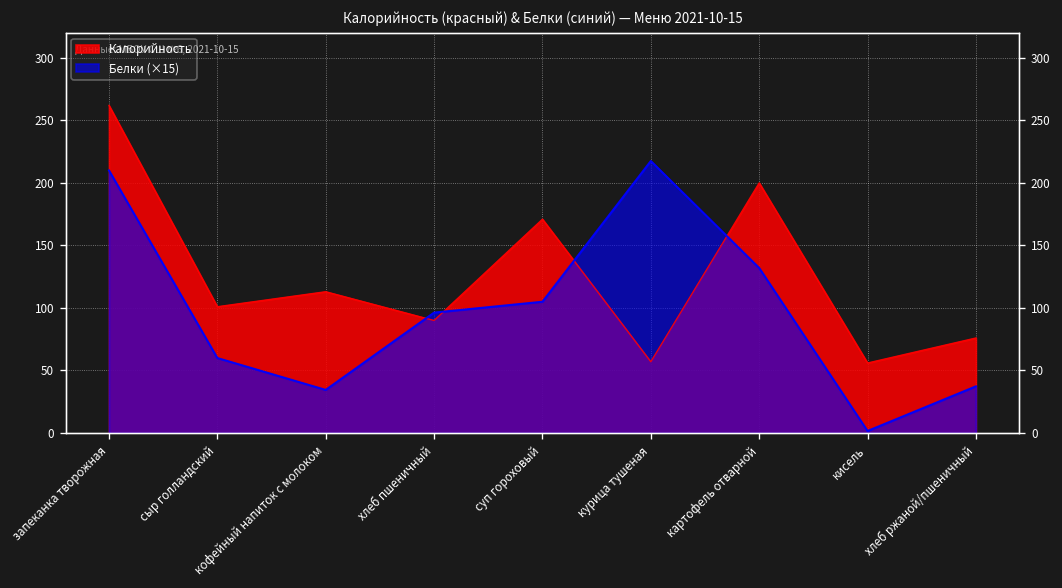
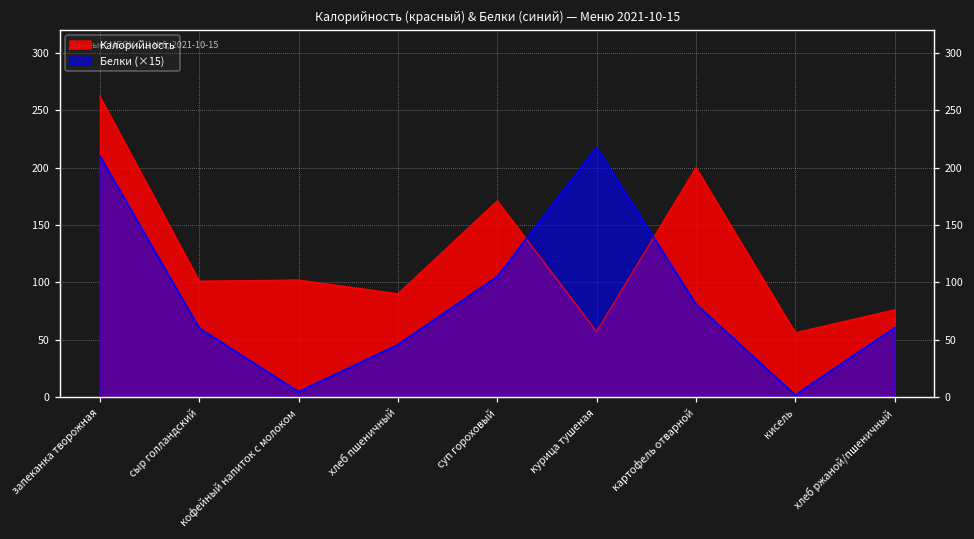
  {
    "Калорийность": {
      "запеканка творожная": 262,
      "сыр голландский": 101,
-     "кофейный напиток c молоком": 113,
+     "кофейный напиток c молоком": 102,
      "хлеб пшеничный": 90,
      "суп гороховый": 171,
      "курица тушеная": 57,
      "картофель отварной": 200,
      "кисель": 56,
      "хлеб ржаной/пшеничный": 76
    },
    "Белки (×15)": {
      "запеканка творожная": 210,
      "сыр голландский": 60,
-     "кофейный напиток c молоком": 35,
-     "хлеб пшеничный": 96,
+     "кофейный напиток c молоком": 5,
+     "хлеб пшеничный": 46,
      "суп гороховый": 105,
      "курица тушеная": 218,
-     "картофель отварной": 132,
+     "картофель отварной": 81,
      "кисель": 2,
-     "хлеб ржаной/пшеничный": 37
+     "хлеб ржаной/пшеничный": 60
    }
  }
